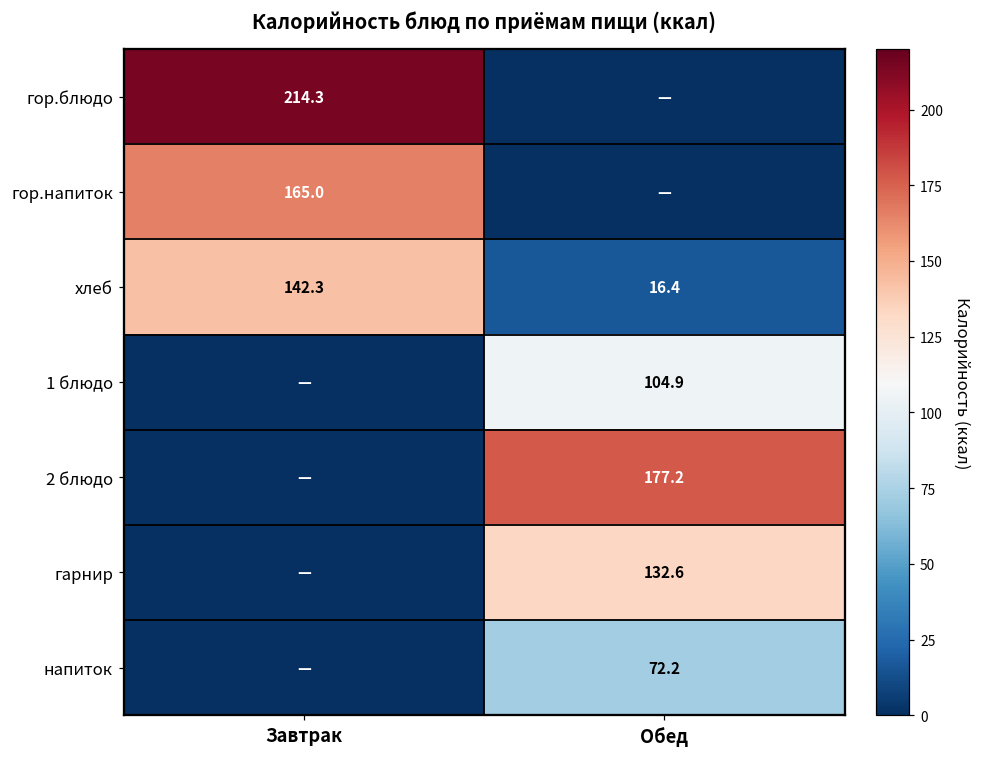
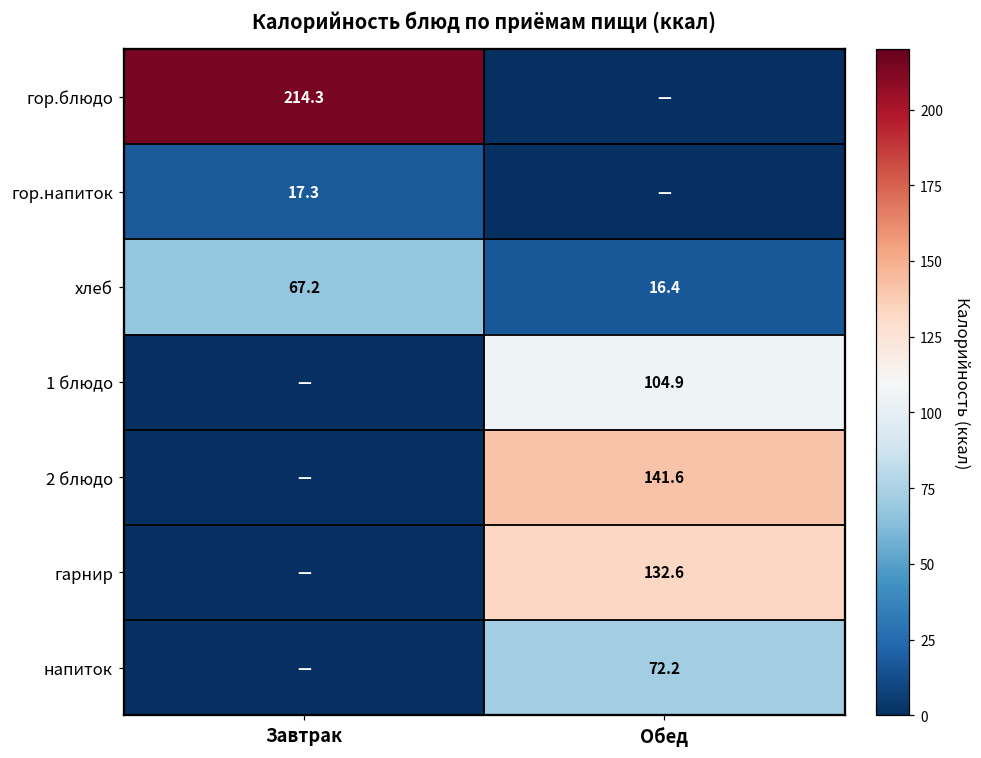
  {
    "гор.блюдо": {
      "Завтрак": 214.3
    },
    "гор.напиток": {
-     "Завтрак": 165.0
+     "Завтрак": 17.3
    },
    "хлеб": {
-     "Завтрак": 142.3,
+     "Завтрак": 67.2,
      "Обед": 16.4
    },
    "1 блюдо": {
      "Обед": 104.9
    },
    "2 блюдо": {
-     "Обед": 177.2
+     "Обед": 141.6
    },
    "гарнир": {
      "Обед": 132.6
    },
    "напиток": {
      "Обед": 72.2
    }
  }
